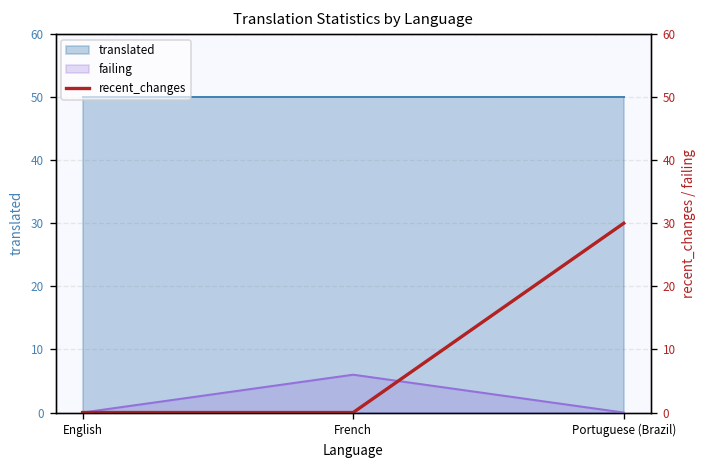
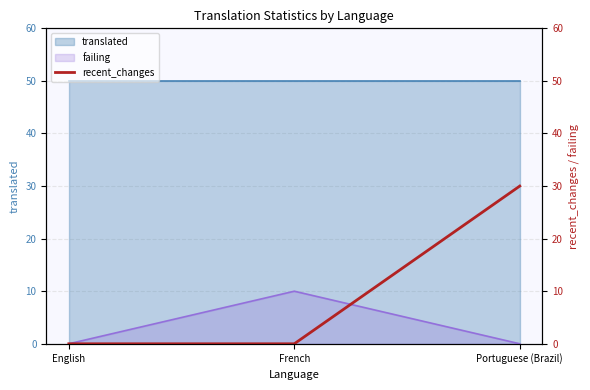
  {
    "translated": {
      "French": 50,
      "Portuguese (Brazil)": 50
    },
    "failing": {
-     "French": 6,
+     "French": 10,
      "Portuguese (Brazil)": 0
    },
    "recent_changes": {
      "French": 0,
      "Portuguese (Brazil)": 30
    }
  }
